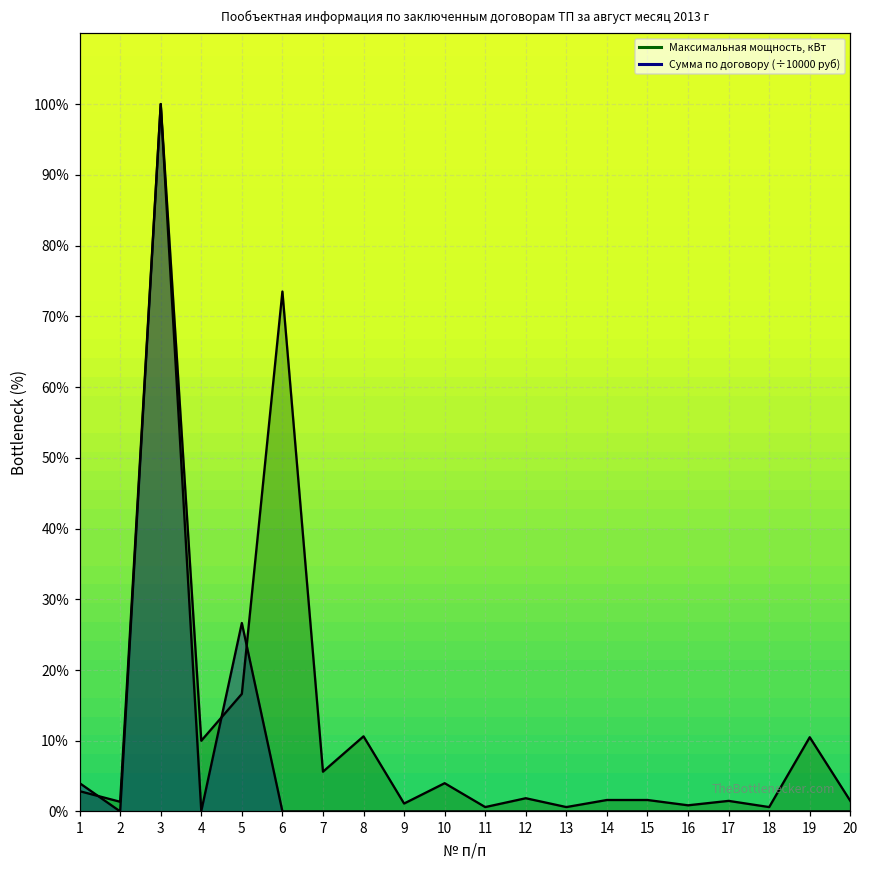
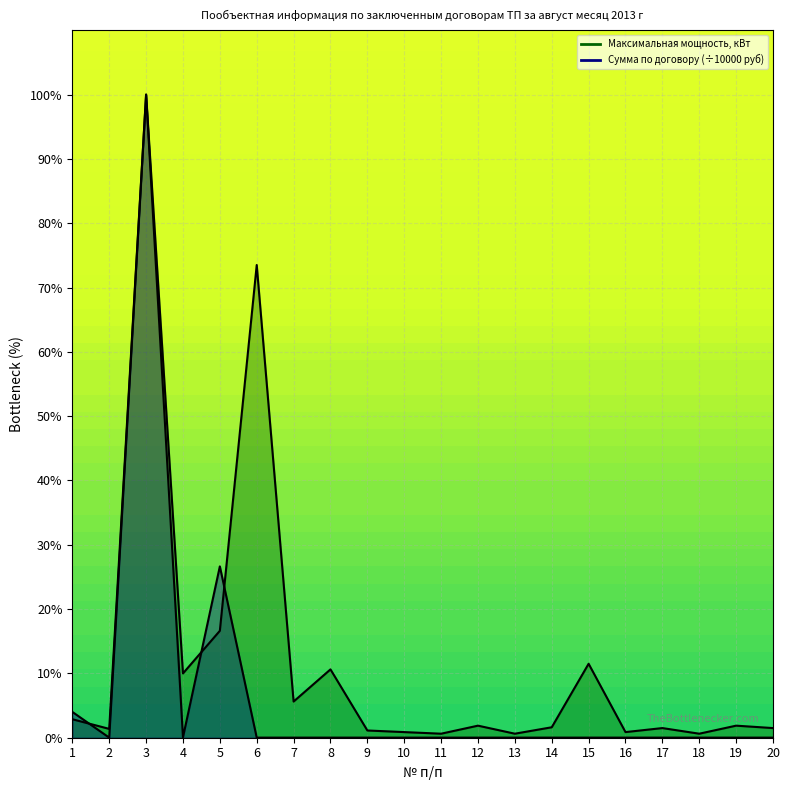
  {
    "Максимальная мощность, кВт": {
      "1": "3%",
      "2": "1%",
      "4": "10%",
      "5": "17%",
      "6": "74%",
      "7": "6%",
      "8": "11%",
      "9": "1%",
-     "10": "4%",
+     "10": "1%",
      "11": "1%",
      "12": "2%",
      "13": "1%",
      "14": "2%",
-     "15": "2%",
+     "15": "12%",
      "16": "1%",
      "17": "2%",
      "18": "1%",
-     "19": "11%",
+     "19": "2%",
      "20": "2%"
    }
  }
